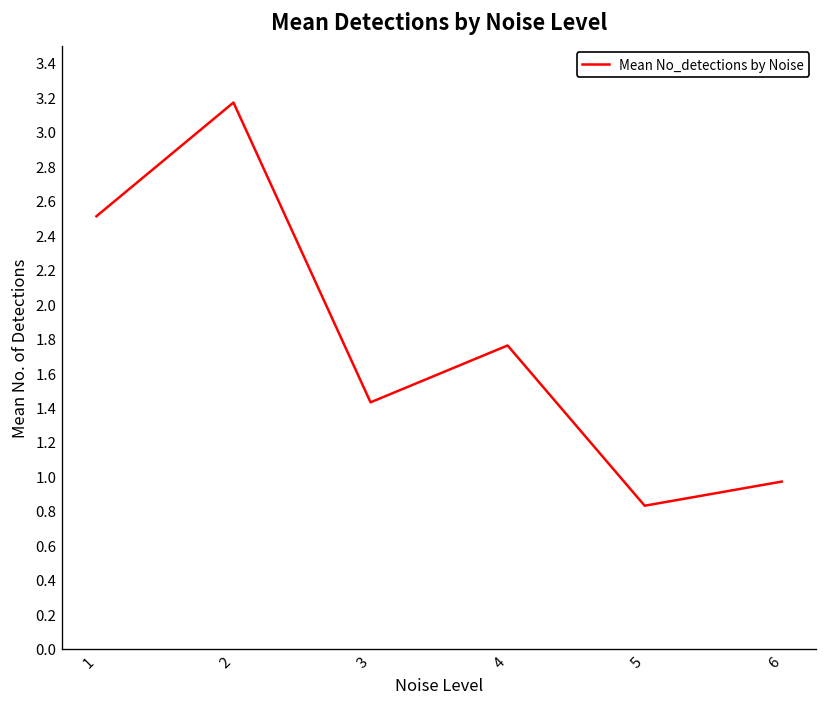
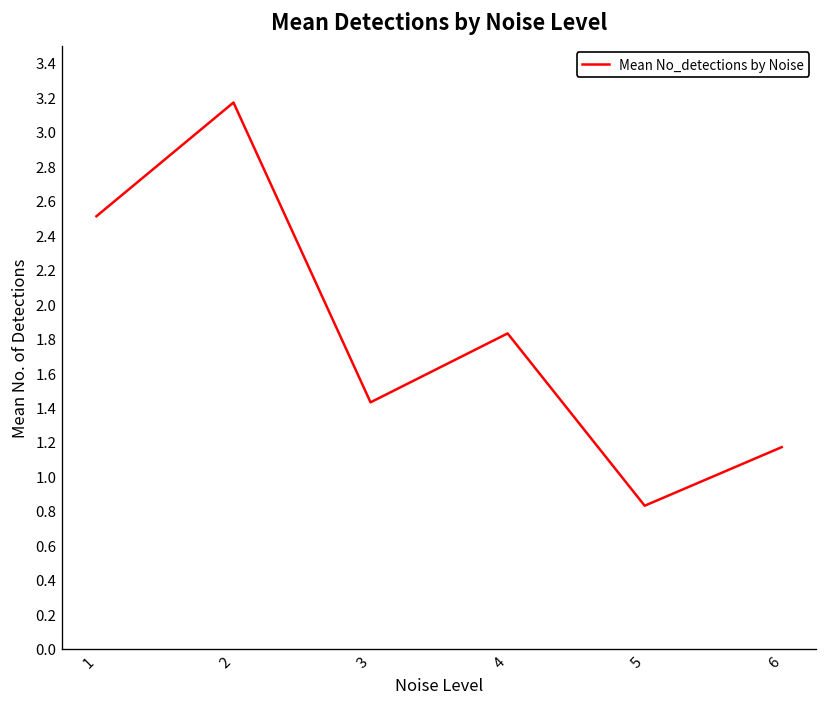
  {
    "1": 2.51,
    "2": 3.17,
    "3": 1.43,
-   "4": 1.76,
+   "4": 1.83,
    "5": 0.83,
-   "6": 0.97
+   "6": 1.17
  }
